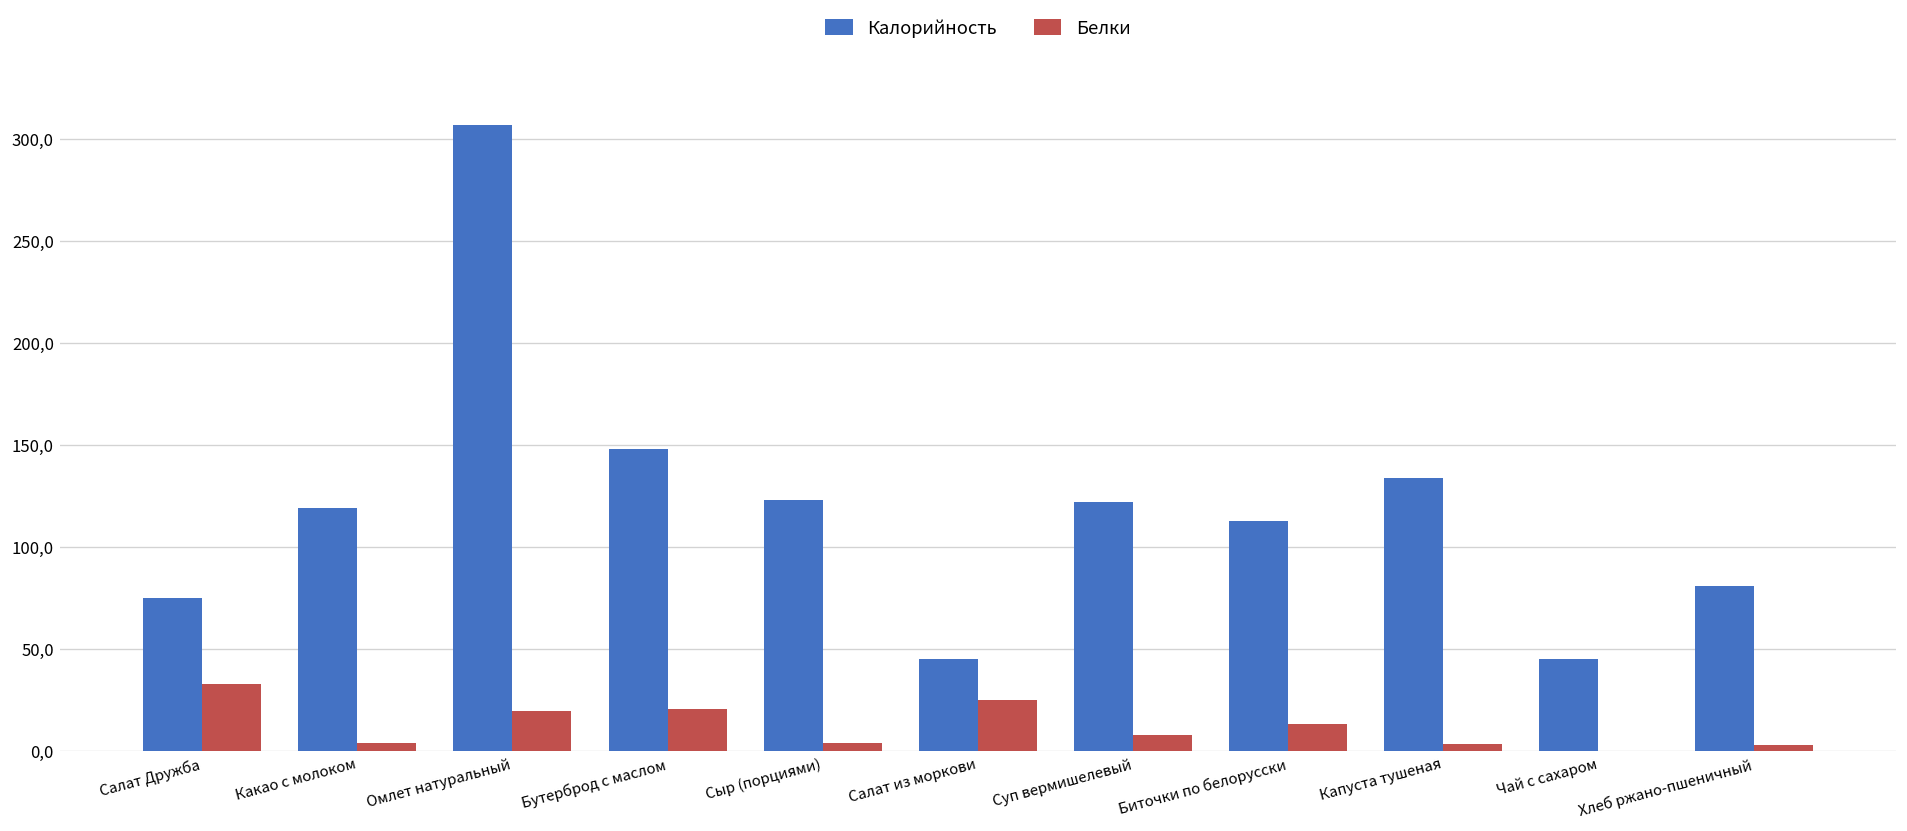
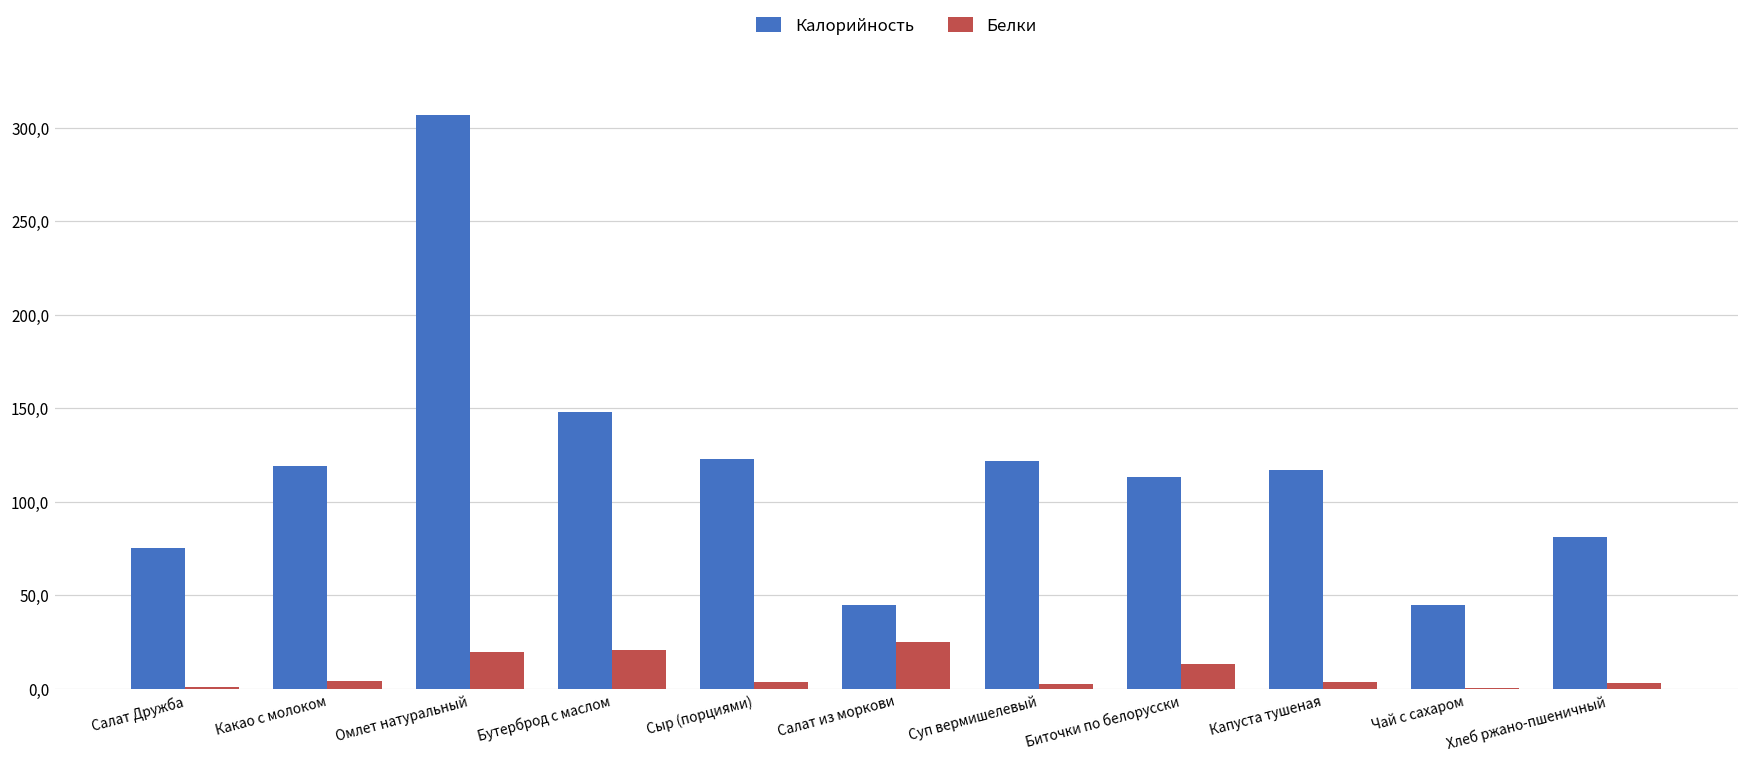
  {
    "Калорийность": {
      "Салат Дружба": 750,
      "Какао с молоком": 1190,
      "Омлет натуральный": 3070,
      "Бутерброд с маслом": 1480,
      "Сыр (порциями)": 1230,
      "Салат из моркови": 450,
      "Суп вермишелевый": 1220,
      "Биточки по белорусски": 1130,
-     "Капуста тушеная": 1340,
+     "Капуста тушеная": 1170,
      "Чай с сахаром": 450,
      "Хлеб ржано-пшеничный": 810
    },
    "Белки": {
-     "Салат Дружба": 330,
+     "Салат Дружба": 10,
      "Какао с молоком": 40,
      "Омлет натуральный": 200,
      "Бутерброд с маслом": 210,
      "Сыр (порциями)": 40,
      "Салат из моркови": 250,
-     "Суп вермишелевый": 80,
+     "Суп вермишелевый": 30,
      "Биточки по белорусски": 130,
      "Капуста тушеная": 30,
      "Хлеб ржано-пшеничный": 30
    }
  }
